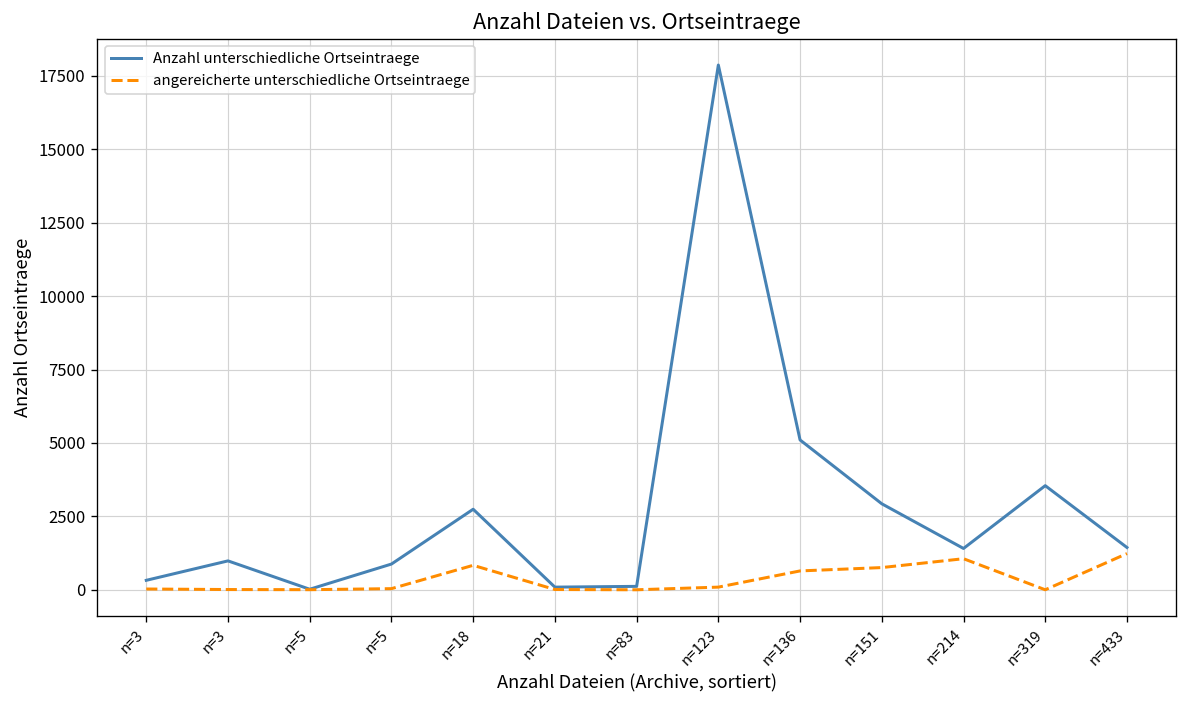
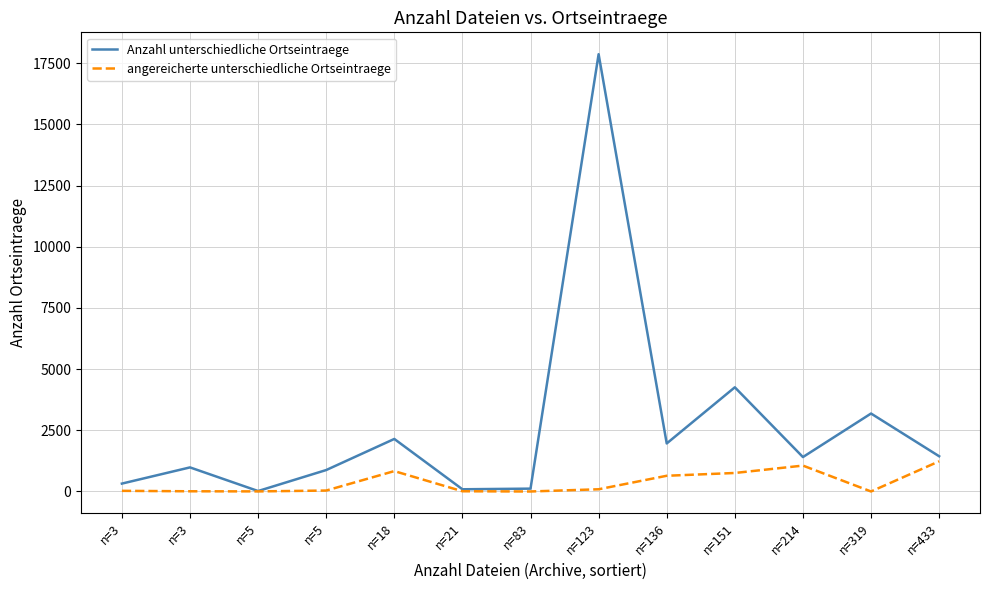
  {
    "Anzahl unterschiedliche Ortseintraege": {
-     "n=18": 2700,
+     "n=18": 2100,
      "n=83": 100,
      "n=123": 17900,
-     "n=136": 5100,
-     "n=151": 2900,
+     "n=136": 2000,
+     "n=151": 4300,
      "n=214": 1400,
-     "n=319": 3500,
+     "n=319": 3200,
      "n=433": 1400
    },
    "angereicherte unterschiedliche Ortseintraege": {
      "n=18": 800,
      "n=83": 0,
      "n=123": 100,
      "n=136": 600,
      "n=151": 800,
      "n=214": 1100,
      "n=319": 0,
      "n=433": 1200
    }
  }
